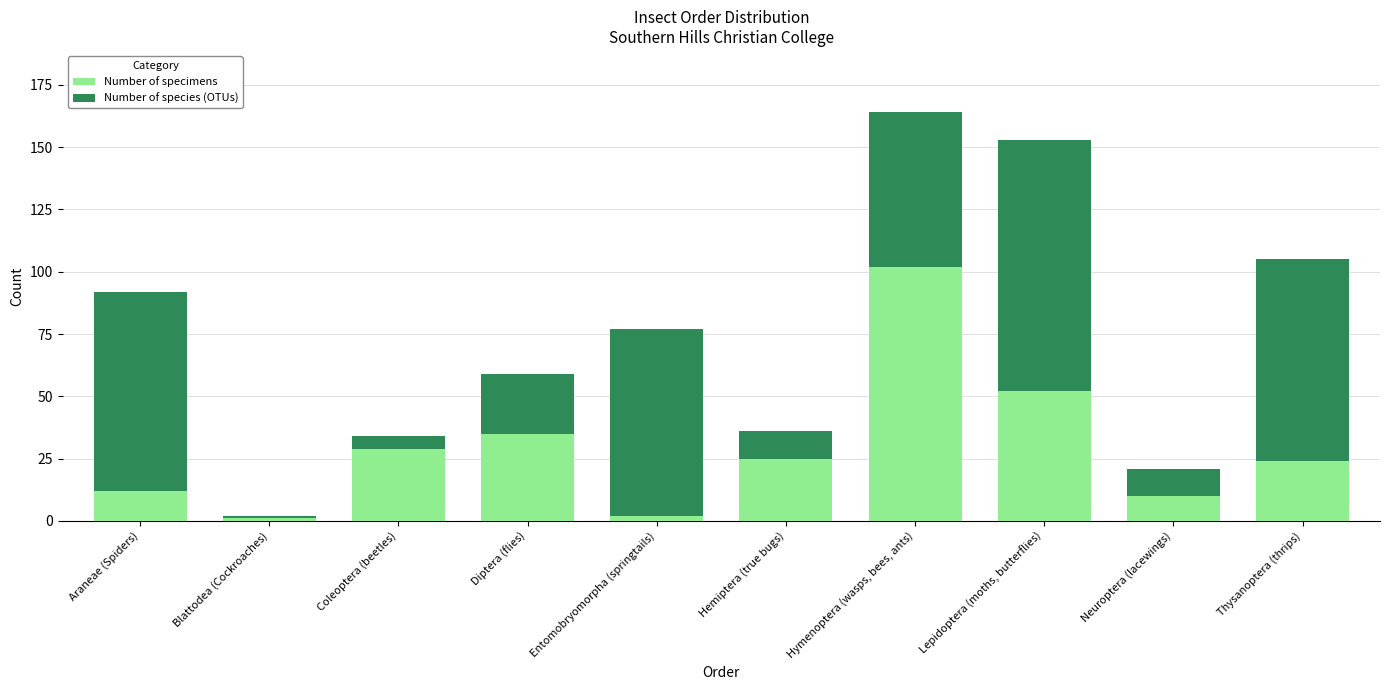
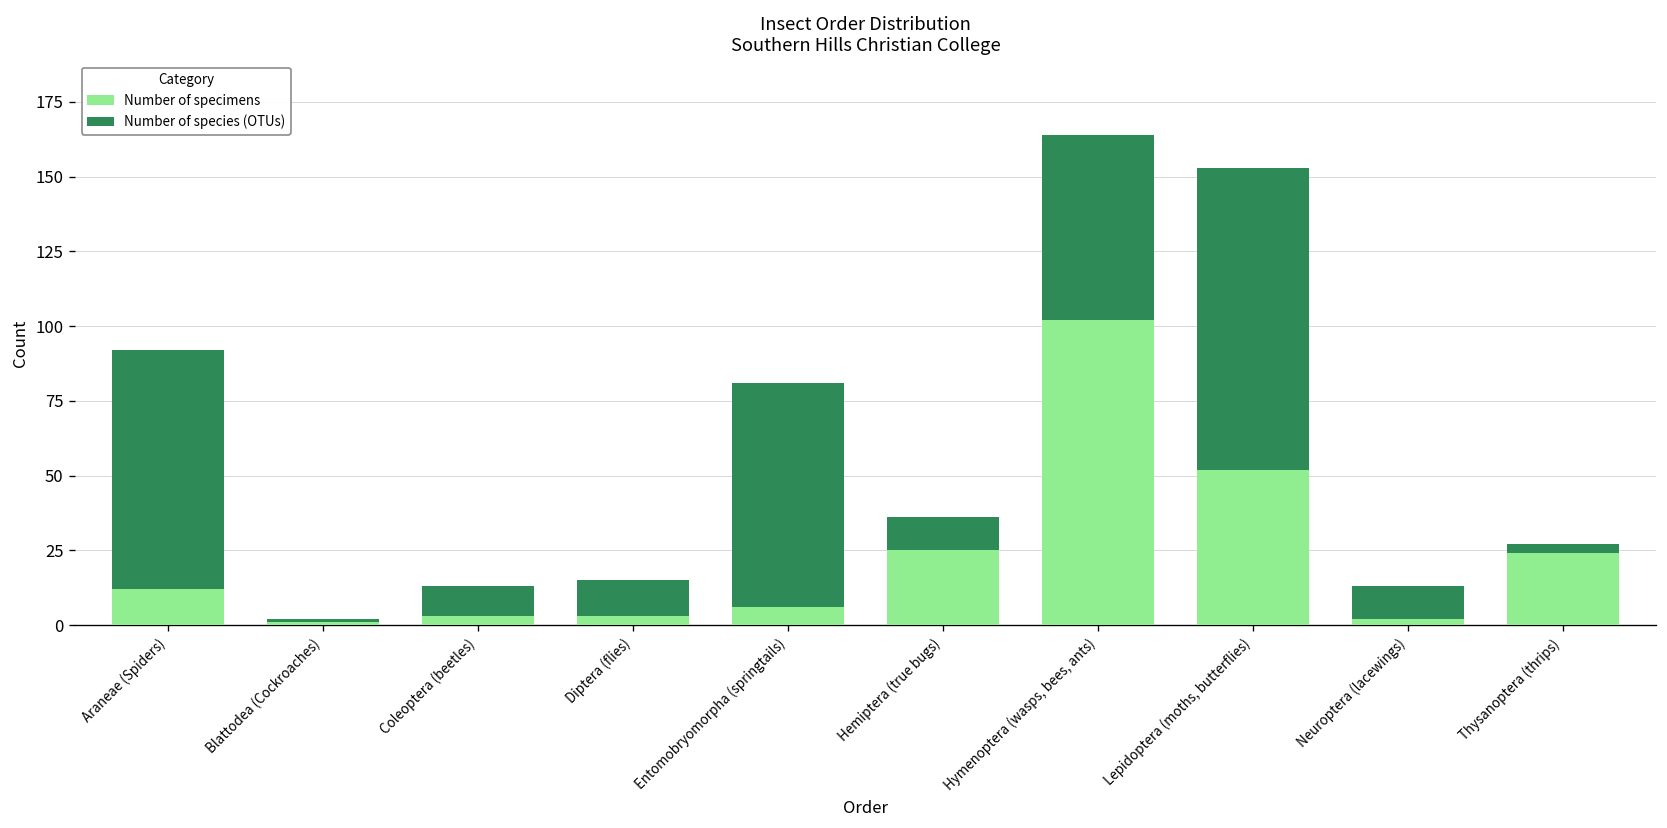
  {
    "Number of specimens": {
      "Araneae (Spiders)": 12,
-     "Coleoptera (beetles)": 29,
-     "Diptera (flies)": 35,
-     "Entomobryomorpha (springtails)": 2,
+     "Coleoptera (beetles)": 3,
+     "Diptera (flies)": 3,
+     "Entomobryomorpha (springtails)": 6,
      "Hemiptera (true bugs)": 25,
      "Hymenoptera (wasps, bees, ants)": 102,
      "Lepidoptera (moths, butterflies)": 52,
-     "Neuroptera (lacewings)": 10,
+     "Neuroptera (lacewings)": 2,
      "Thysanoptera (thrips)": 24
    },
    "Number of species (OTUs)": {
      "Araneae (Spiders)": 80,
-     "Coleoptera (beetles)": 5,
-     "Diptera (flies)": 24,
+     "Coleoptera (beetles)": 10,
+     "Diptera (flies)": 12,
      "Entomobryomorpha (springtails)": 75,
      "Hemiptera (true bugs)": 11,
      "Hymenoptera (wasps, bees, ants)": 62,
      "Lepidoptera (moths, butterflies)": 101,
      "Neuroptera (lacewings)": 11,
-     "Thysanoptera (thrips)": 81
+     "Thysanoptera (thrips)": 3
    }
  }
